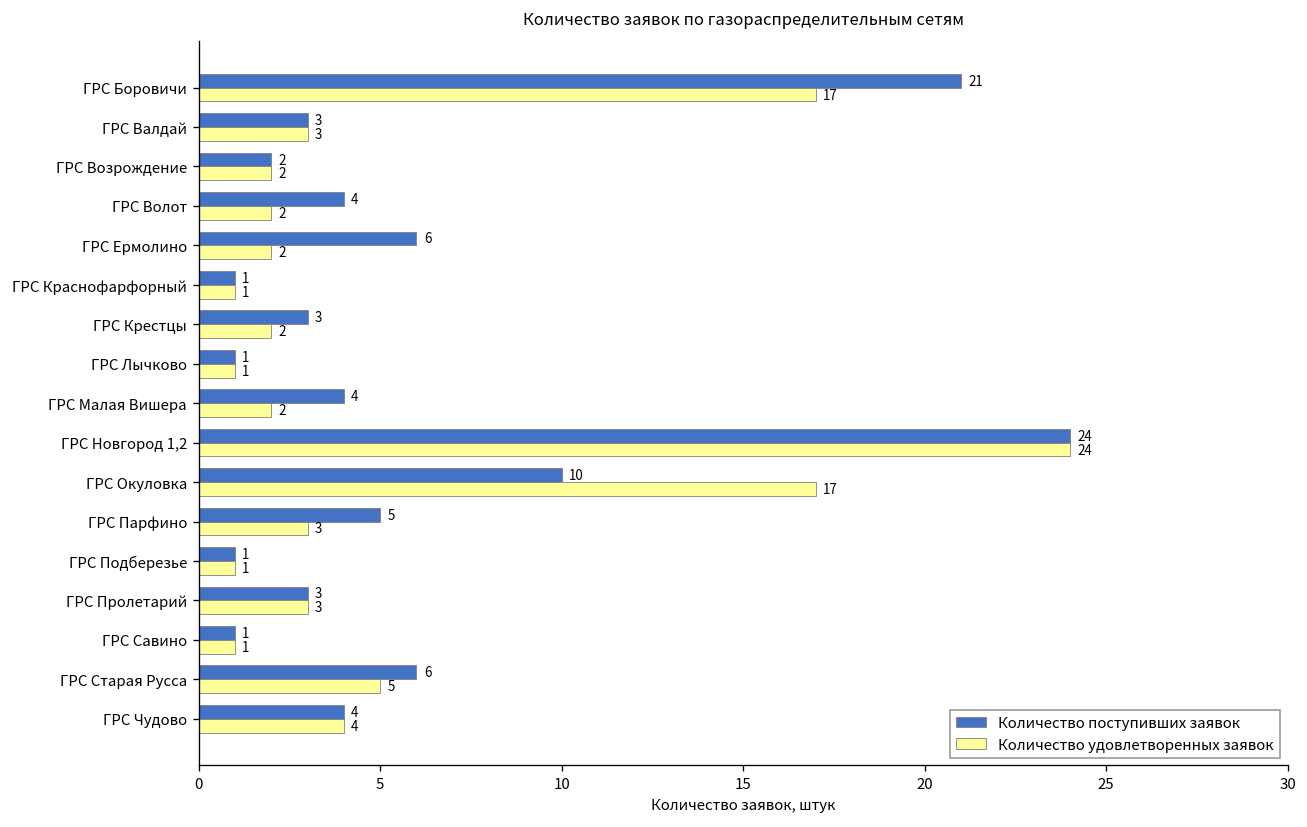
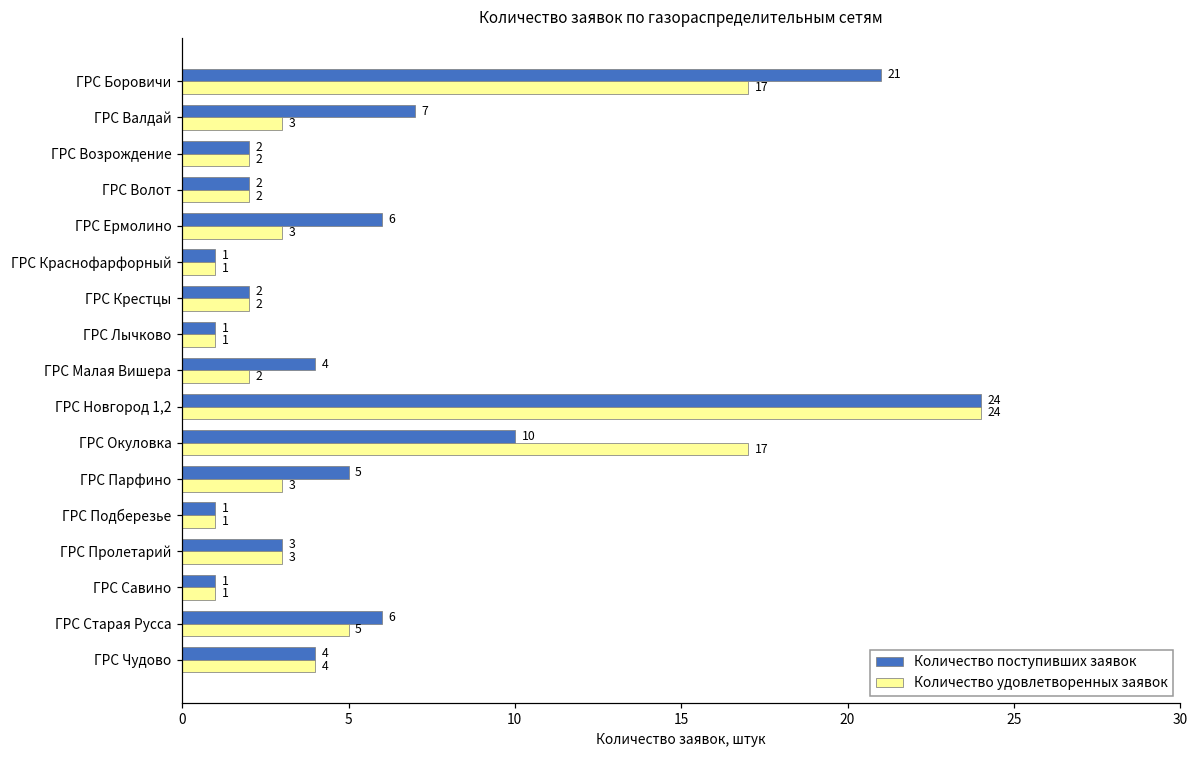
  {
    "Количество поступивших заявок": {
      "ГРС Боровичи": 21,
-     "ГРС Валдай": 3,
+     "ГРС Валдай": 7,
      "ГРС Возрождение": 2,
-     "ГРС Волот": 4,
+     "ГРС Волот": 2,
      "ГРС Ермолино": 6,
      "ГРС Краснофарфорный": 1,
-     "ГРС Крестцы": 3,
+     "ГРС Крестцы": 2,
      "ГРС Лычково": 1,
      "ГРС Малая Вишера": 4,
      "ГРС Новгород 1,2": 24,
      "ГРС Окуловка": 10,
      "ГРС Парфино": 5,
      "ГРС Подберезье": 1,
      "ГРС Пролетарий": 3,
      "ГРС Савино": 1,
      "ГРС Старая Русса": 6,
      "ГРС Чудово": 4
    },
    "Количество удовлетворенных заявок": {
      "ГРС Боровичи": 17,
      "ГРС Валдай": 3,
      "ГРС Возрождение": 2,
      "ГРС Волот": 2,
-     "ГРС Ермолино": 2,
+     "ГРС Ермолино": 3,
      "ГРС Краснофарфорный": 1,
      "ГРС Крестцы": 2,
      "ГРС Лычково": 1,
      "ГРС Малая Вишера": 2,
      "ГРС Новгород 1,2": 24,
      "ГРС Окуловка": 17,
      "ГРС Парфино": 3,
      "ГРС Подберезье": 1,
      "ГРС Пролетарий": 3,
      "ГРС Савино": 1,
      "ГРС Старая Русса": 5,
      "ГРС Чудово": 4
    }
  }
